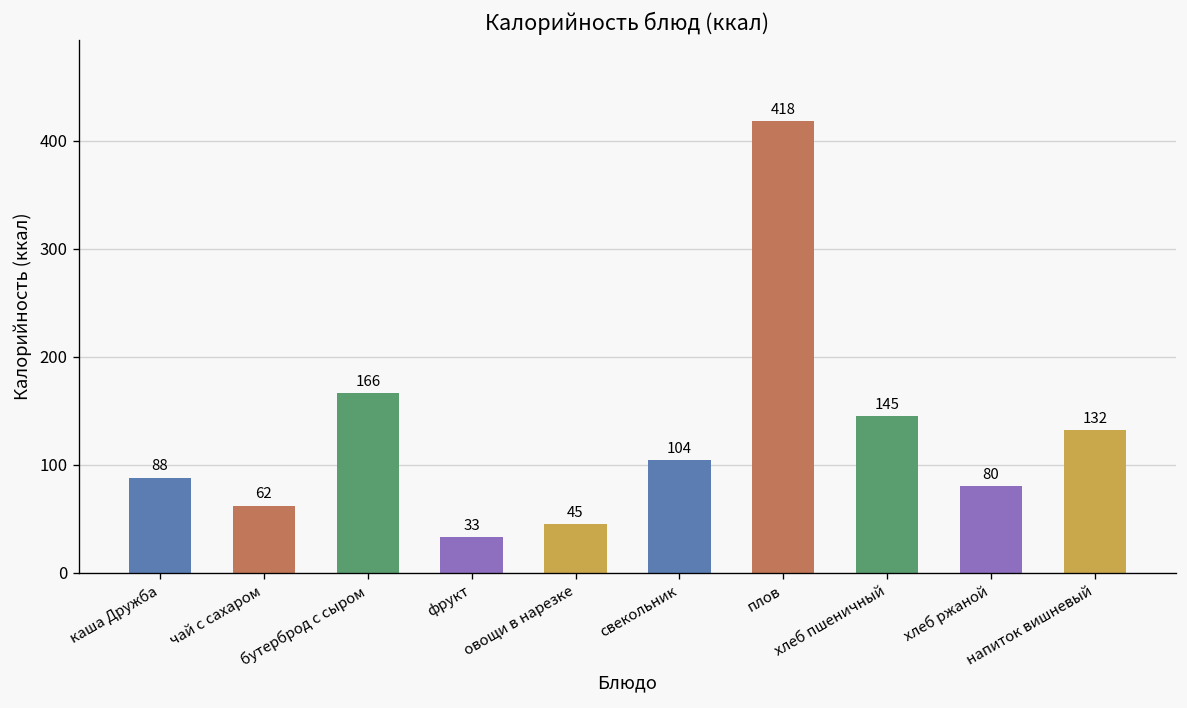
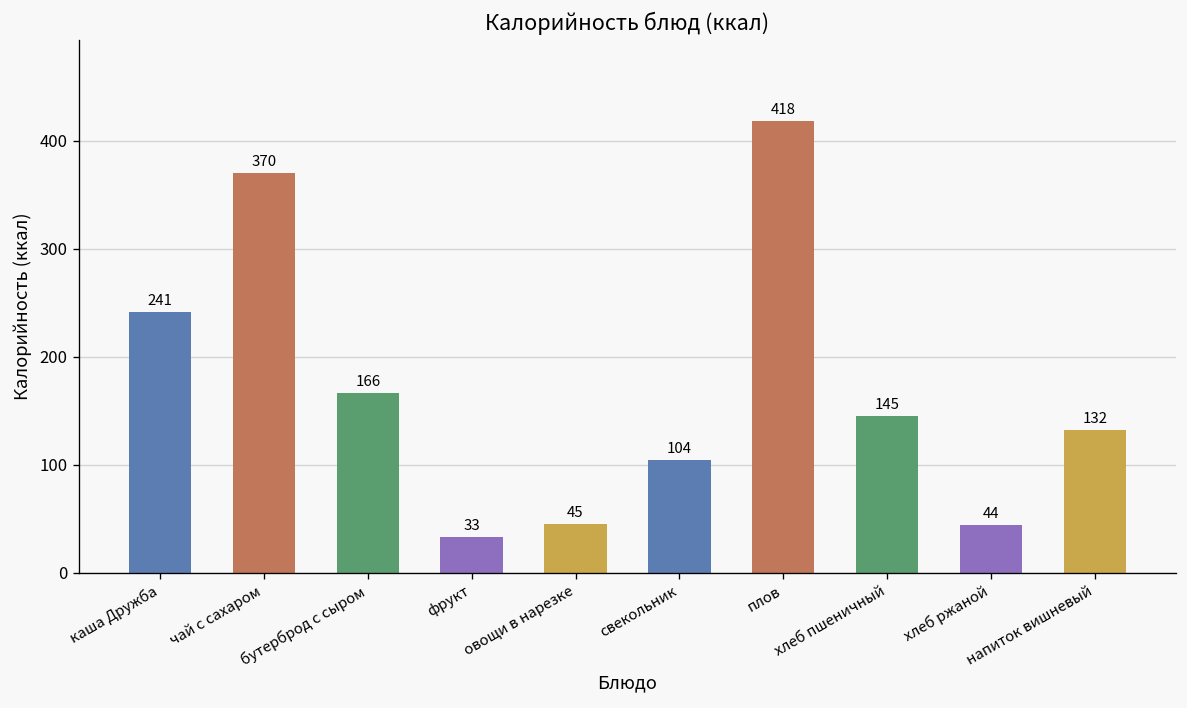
  {
-   "каша Дружба": 88,
-   "чай с сахаром": 62,
+   "каша Дружба": 241,
+   "чай с сахаром": 370,
    "бутерброд с сыром": 166,
    "фрукт": 33,
    "овощи в нарезке": 45,
    "свекольник": 104,
    "плов": 418,
    "хлеб пшеничный": 145,
-   "хлеб ржаной": 80,
+   "хлеб ржаной": 44,
    "напиток вишневый": 132
  }
